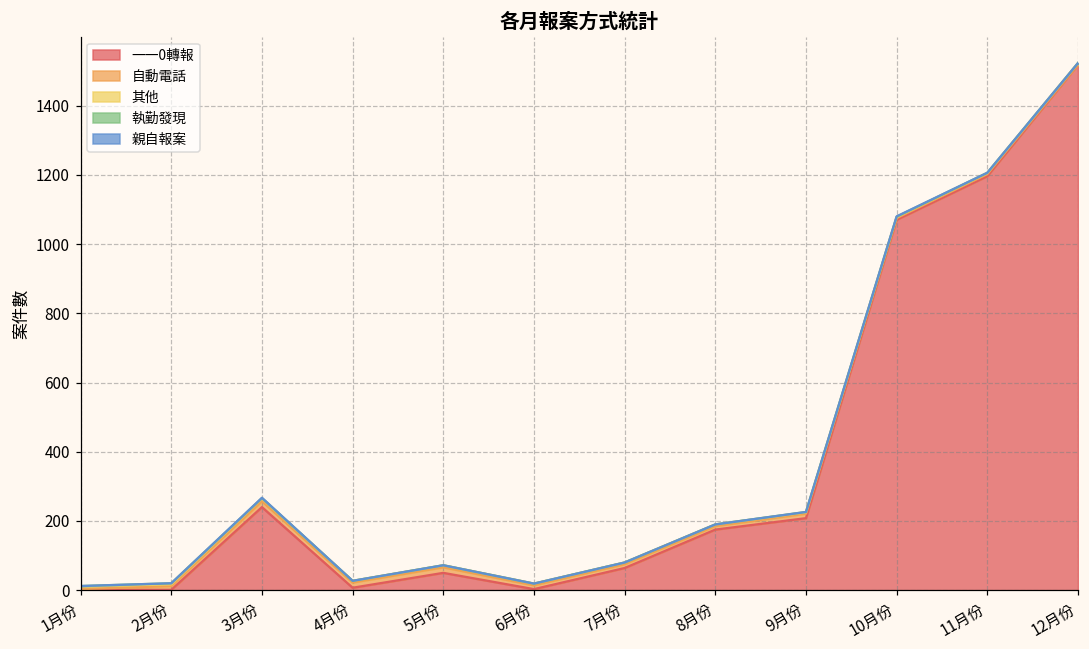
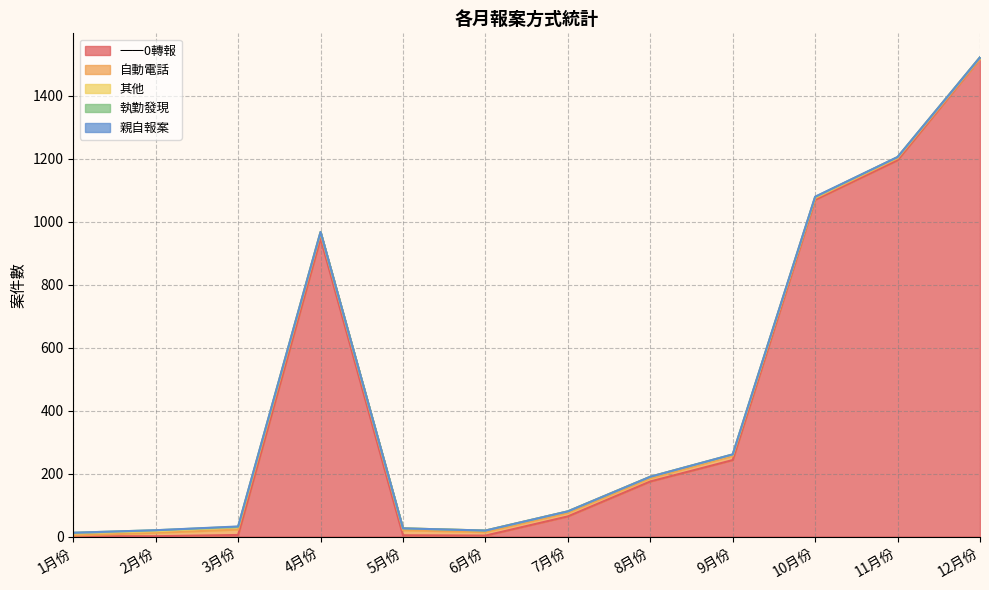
  {
    "一一0轉報": {
      "2月份": 0,
-     "3月份": 240,
-     "4月份": 10,
-     "5月份": 50,
+     "3月份": 10,
+     "4月份": 950,
+     "5月份": 0,
      "6月份": 0,
      "7月份": 60,
      "8月份": 180,
-     "9月份": 210
+     "9月份": 240
    }
  }
